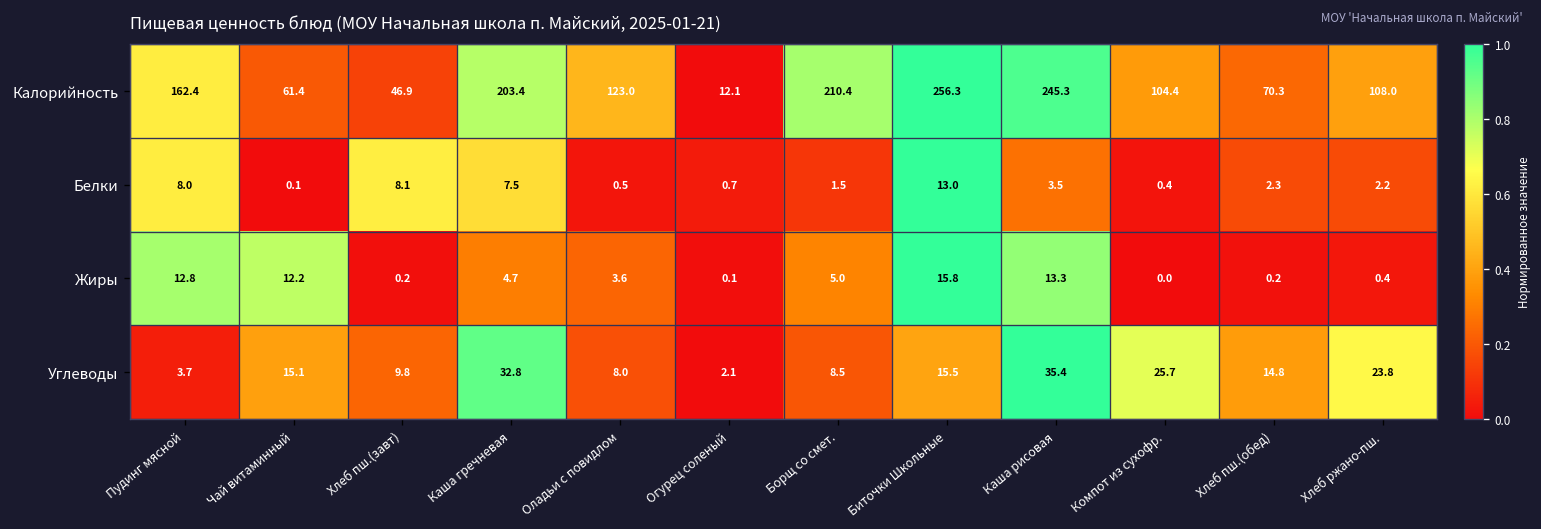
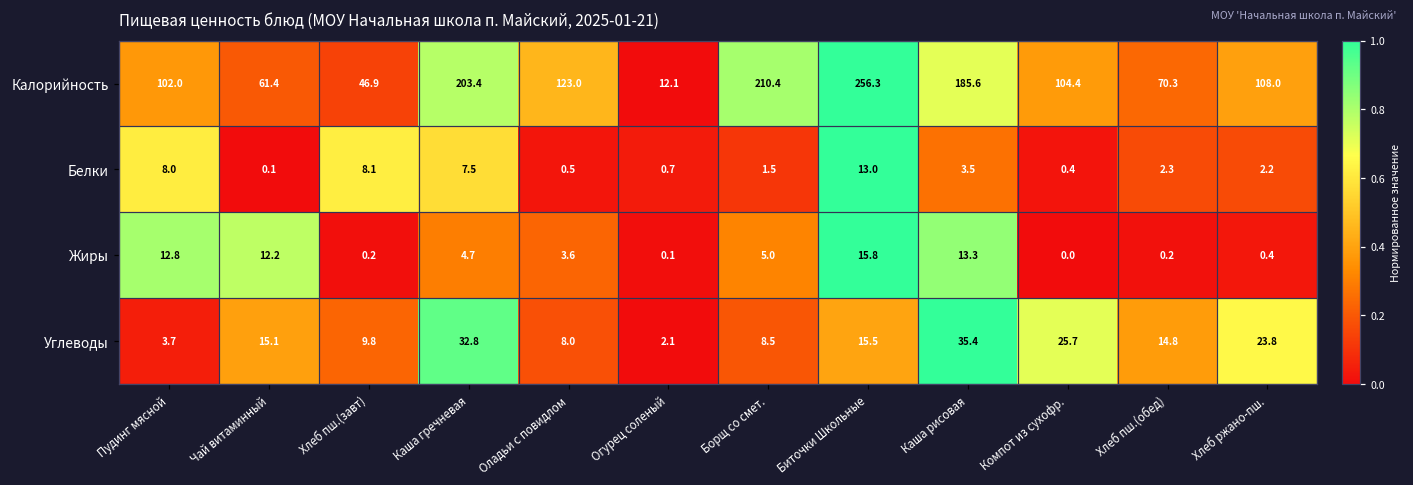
  {
    "Калорийность": {
-     "Пудинг мясной": 162.4,
+     "Пудинг мясной": 102.0,
      "Чай витаминный": 61.4,
      "Хлеб пш.(завт)": 46.9,
      "Каша гречневая": 203.4,
      "Оладьи с повидлом": 123.0,
      "Огурец соленый": 12.1,
      "Борщ со смет.": 210.4,
      "Биточки Школьные": 256.3,
-     "Каша рисовая": 245.3,
+     "Каша рисовая": 185.6,
      "Компот из сухофр.": 104.4,
      "Хлеб пш.(обед)": 70.3,
      "Хлеб ржано-пш.": 108.0
    },
    "Белки": {
      "Пудинг мясной": 8.0,
      "Чай витаминный": 0.1,
      "Хлеб пш.(завт)": 8.1,
      "Каша гречневая": 7.5,
      "Оладьи с повидлом": 0.5,
      "Огурец соленый": 0.7,
      "Борщ со смет.": 1.5,
      "Биточки Школьные": 13.0,
      "Каша рисовая": 3.5,
      "Компот из сухофр.": 0.4,
      "Хлеб пш.(обед)": 2.3,
      "Хлеб ржано-пш.": 2.2
    },
    "Жиры": {
      "Пудинг мясной": 12.8,
      "Чай витаминный": 12.2,
      "Хлеб пш.(завт)": 0.2,
      "Каша гречневая": 4.7,
      "Оладьи с повидлом": 3.6,
      "Огурец соленый": 0.1,
      "Борщ со смет.": 5.0,
      "Биточки Школьные": 15.8,
      "Каша рисовая": 13.3,
      "Компот из сухофр.": 0.0,
      "Хлеб пш.(обед)": 0.2,
      "Хлеб ржано-пш.": 0.4
    },
    "Углеводы": {
      "Пудинг мясной": 3.7,
      "Чай витаминный": 15.1,
      "Хлеб пш.(завт)": 9.8,
      "Каша гречневая": 32.8,
      "Оладьи с повидлом": 8.0,
      "Огурец соленый": 2.1,
      "Борщ со смет.": 8.5,
      "Биточки Школьные": 15.5,
      "Каша рисовая": 35.4,
      "Компот из сухофр.": 25.7,
      "Хлеб пш.(обед)": 14.8,
      "Хлеб ржано-пш.": 23.8
    }
  }
